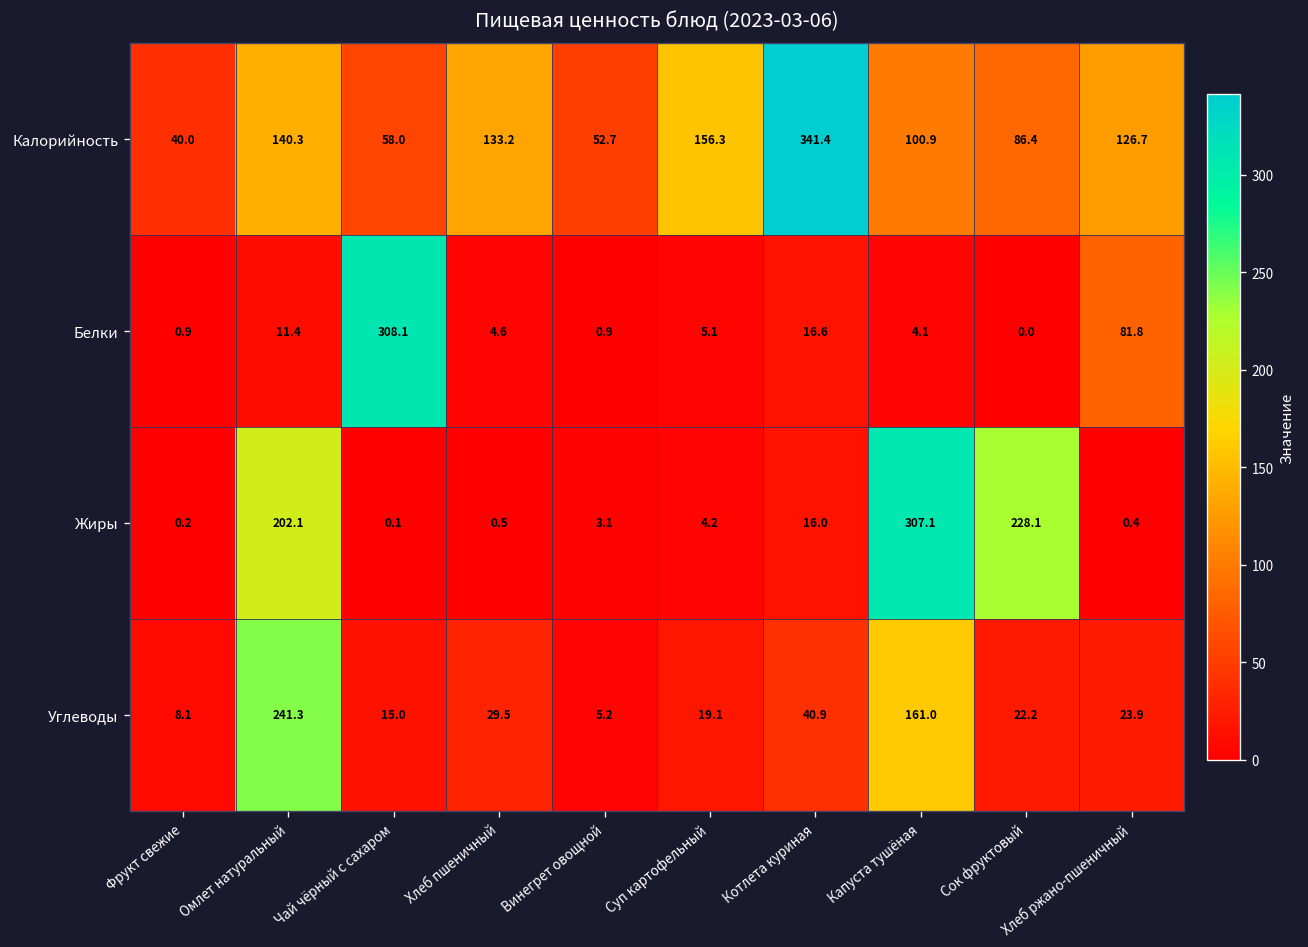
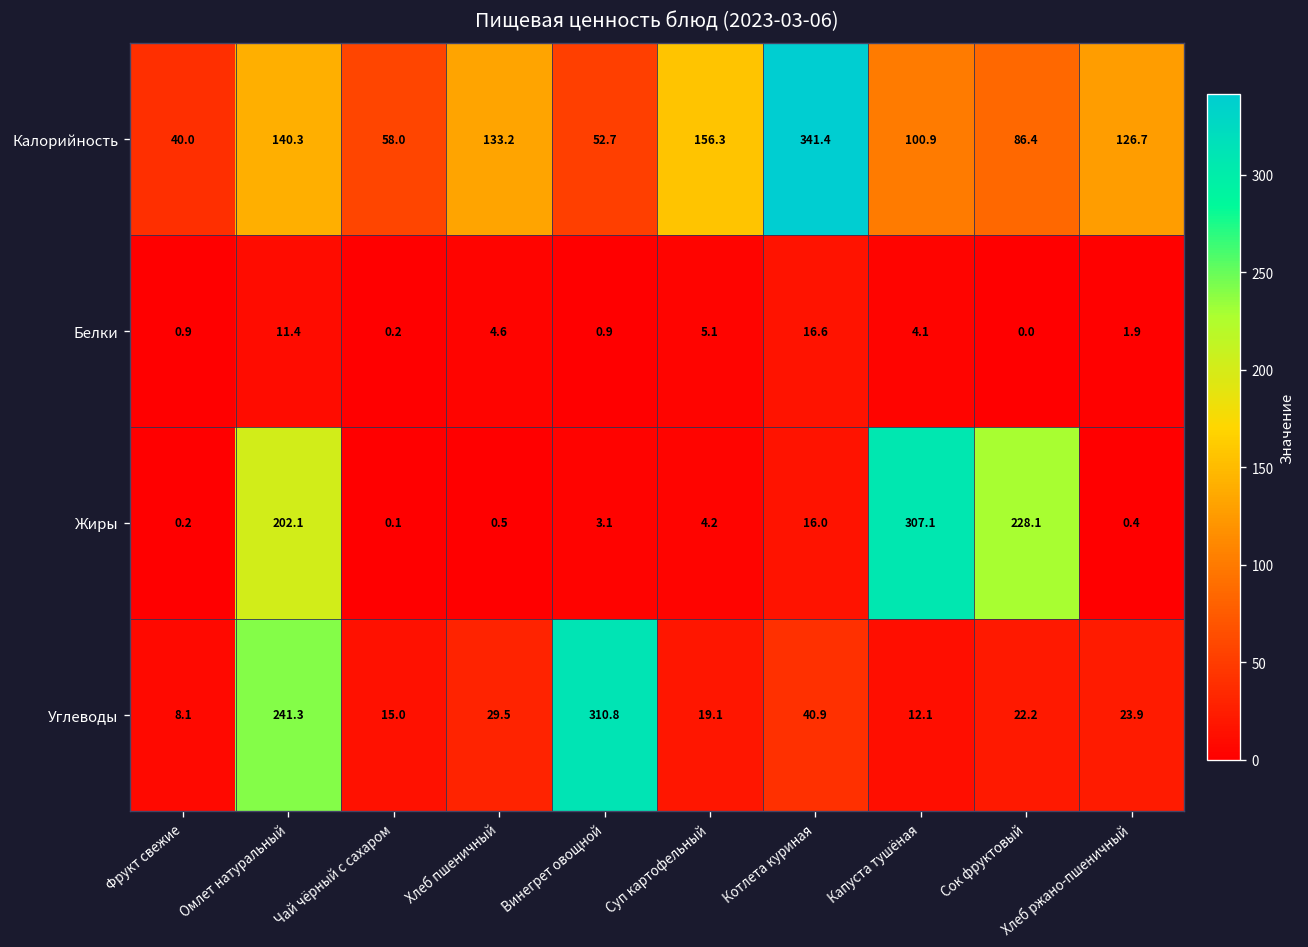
  {
    "Калорийность": {
      "Фрукт свежие": 40.0,
      "Омлет натуральный": 140.3,
      "Чай чёрный с сахаром": 58.0,
      "Хлеб пшеничный": 133.2,
      "Винегрет овощной": 52.7,
      "Суп картофельный": 156.3,
      "Котлета куриная": 341.4,
      "Капуста тушёная": 100.9,
      "Сок фруктовый": 86.4,
      "Хлеб ржано-пшеничный": 126.7
    },
    "Белки": {
      "Фрукт свежие": 0.9,
      "Омлет натуральный": 11.4,
-     "Чай чёрный с сахаром": 308.1,
+     "Чай чёрный с сахаром": 0.2,
      "Хлеб пшеничный": 4.6,
      "Винегрет овощной": 0.9,
      "Суп картофельный": 5.1,
      "Котлета куриная": 16.6,
      "Капуста тушёная": 4.1,
      "Сок фруктовый": 0.0,
-     "Хлеб ржано-пшеничный": 81.8
+     "Хлеб ржано-пшеничный": 1.9
    },
    "Жиры": {
      "Фрукт свежие": 0.2,
      "Омлет натуральный": 202.1,
      "Чай чёрный с сахаром": 0.1,
      "Хлеб пшеничный": 0.5,
      "Винегрет овощной": 3.1,
      "Суп картофельный": 4.2,
      "Котлета куриная": 16.0,
      "Капуста тушёная": 307.1,
      "Сок фруктовый": 228.1,
      "Хлеб ржано-пшеничный": 0.4
    },
    "Углеводы": {
      "Фрукт свежие": 8.1,
      "Омлет натуральный": 241.3,
      "Чай чёрный с сахаром": 15.0,
      "Хлеб пшеничный": 29.5,
-     "Винегрет овощной": 5.2,
+     "Винегрет овощной": 310.8,
      "Суп картофельный": 19.1,
      "Котлета куриная": 40.9,
-     "Капуста тушёная": 161.0,
+     "Капуста тушёная": 12.1,
      "Сок фруктовый": 22.2,
      "Хлеб ржано-пшеничный": 23.9
    }
  }
